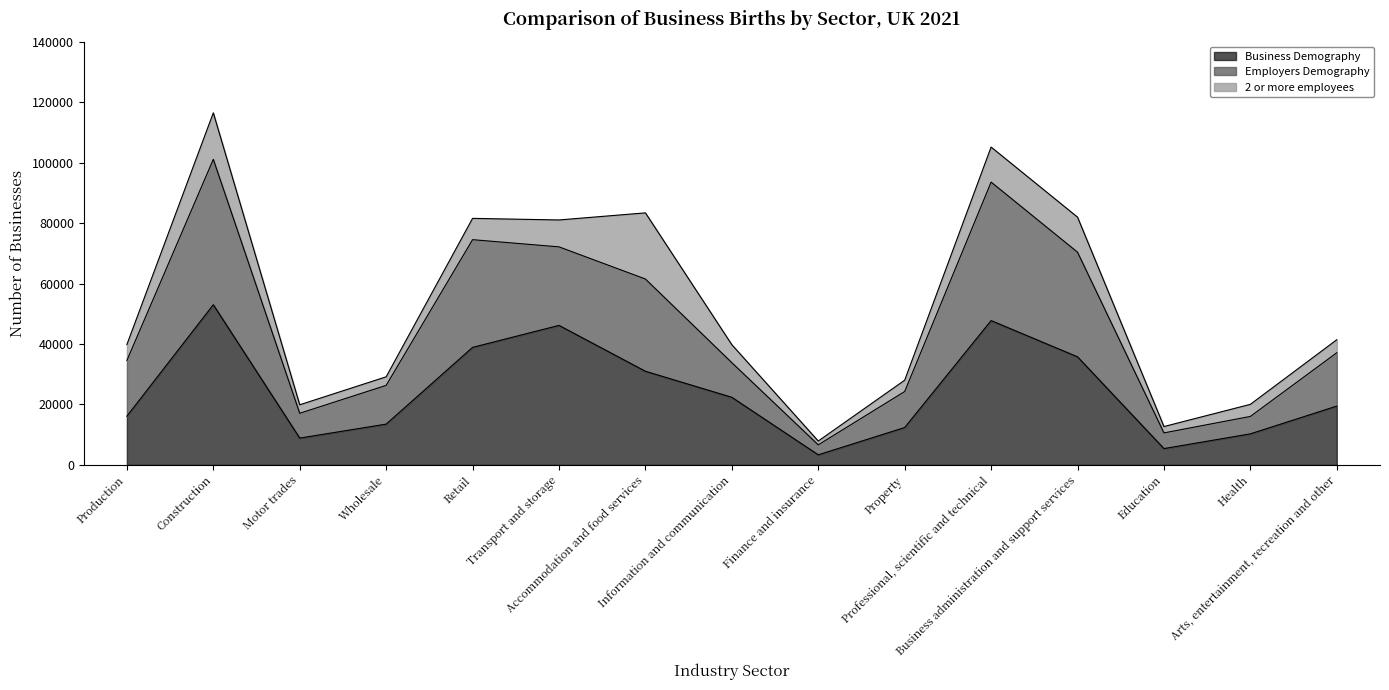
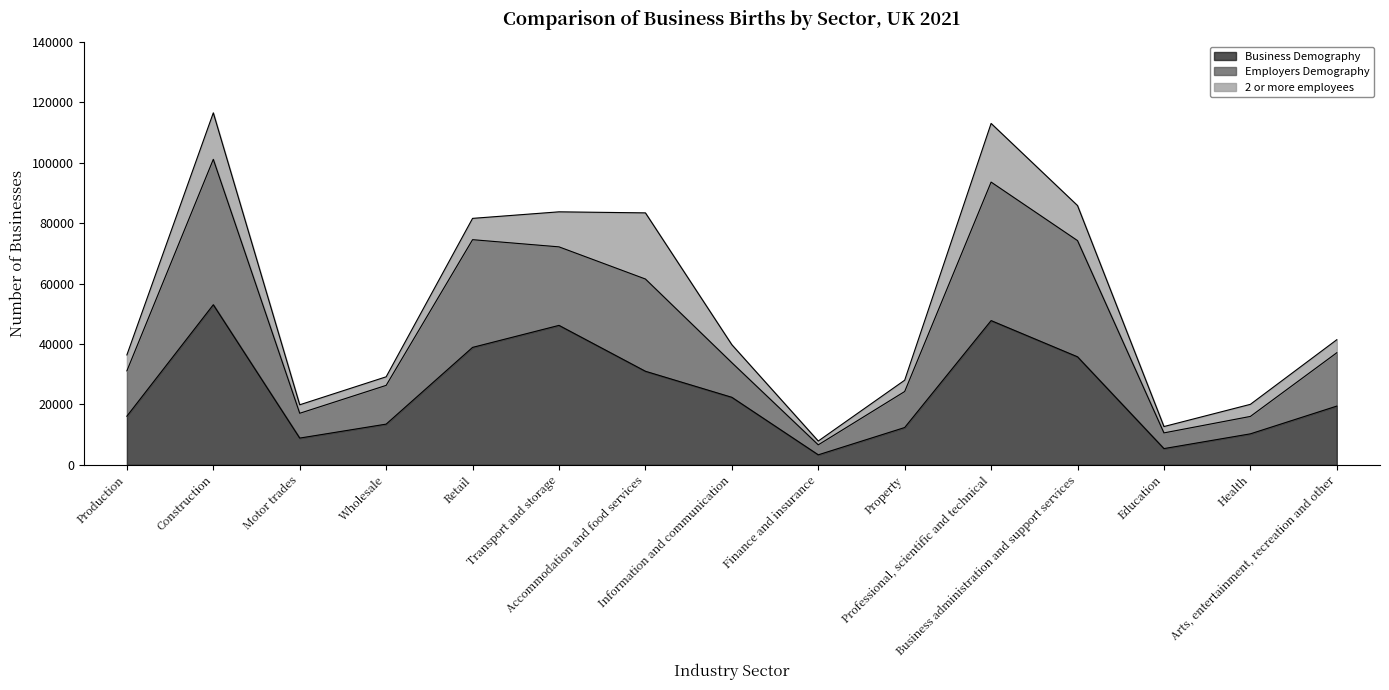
  {
    "Business Demography": {
      "Production": 16000,
      "Construction": 53000,
      "Motor trades": 9000,
      "Wholesale": 13000,
      "Retail": 39000,
      "Transport and storage": 46000,
      "Accommodation and food services": 31000,
      "Information and communication": 22000,
      "Finance and insurance": 3000,
      "Property": 12000,
      "Professional, scientific and technical": 48000,
      "Business administration and support services": 36000,
      "Education": 5000,
      "Health": 10000,
      "Arts, entertainment, recreation and other": 19000
    },
    "Employers Demography": {
-     "Production": 18000,
+     "Production": 15000,
      "Construction": 48000,
      "Motor trades": 8000,
      "Wholesale": 13000,
      "Retail": 36000,
      "Transport and storage": 26000,
      "Accommodation and food services": 31000,
      "Information and communication": 11000,
      "Finance and insurance": 3000,
      "Property": 12000,
      "Professional, scientific and technical": 46000,
-     "Business administration and support services": 35000,
+     "Business administration and support services": 38000,
      "Education": 5000,
      "Health": 6000,
      "Arts, entertainment, recreation and other": 18000
    },
    "2 or more employees": {
      "Production": 5000,
      "Construction": 15000,
      "Motor trades": 3000,
      "Wholesale": 3000,
      "Retail": 7000,
-     "Transport and storage": 9000,
+     "Transport and storage": 12000,
      "Accommodation and food services": 22000,
      "Information and communication": 6000,
      "Finance and insurance": 1000,
      "Property": 4000,
-     "Professional, scientific and technical": 12000,
+     "Professional, scientific and technical": 19000,
      "Business administration and support services": 12000,
      "Education": 2000,
      "Health": 4000,
      "Arts, entertainment, recreation and other": 4000
    }
  }
